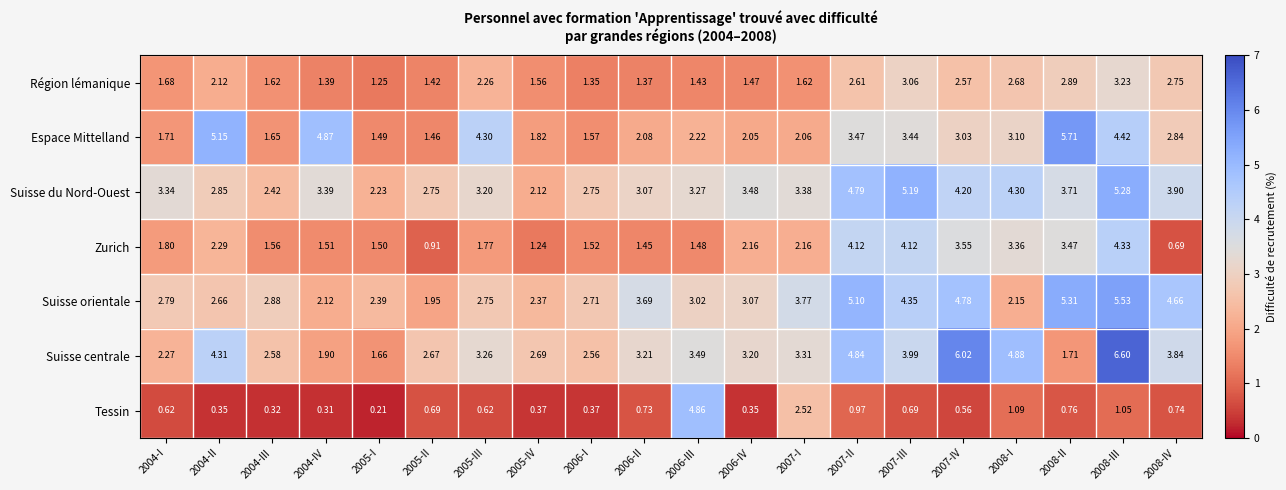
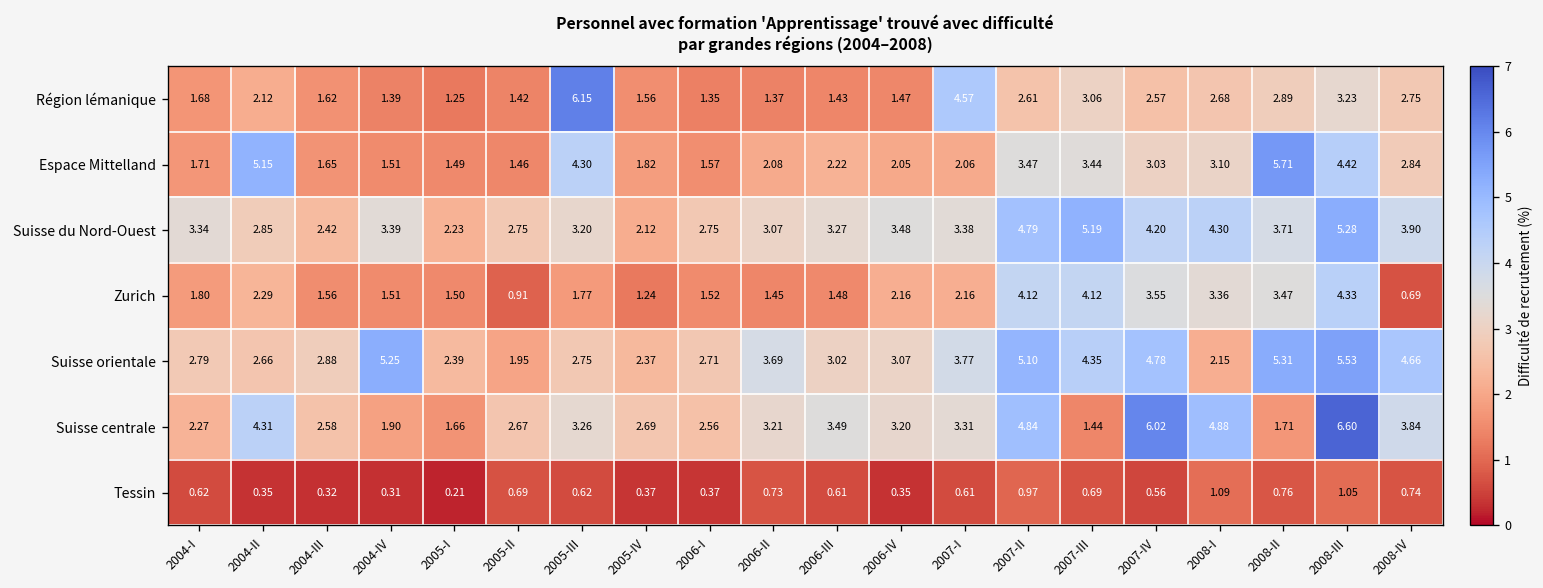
  {
    "Région lémanique": {
      "2004-I": 1.68,
      "2004-II": 2.12,
      "2004-III": 1.62,
      "2004-IV": 1.39,
      "2005-I": 1.25,
      "2005-II": 1.42,
-     "2005-III": 2.26,
+     "2005-III": 6.15,
      "2005-IV": 1.56,
      "2006-I": 1.35,
      "2006-II": 1.37,
      "2006-III": 1.43,
      "2006-IV": 1.47,
-     "2007-I": 1.62,
+     "2007-I": 4.57,
      "2007-II": 2.61,
      "2007-III": 3.06,
      "2007-IV": 2.57,
      "2008-I": 2.68,
      "2008-II": 2.89,
      "2008-III": 3.23,
      "2008-IV": 2.75
    },
    "Espace Mittelland": {
      "2004-I": 1.71,
      "2004-II": 5.15,
      "2004-III": 1.65,
-     "2004-IV": 4.87,
+     "2004-IV": 1.51,
      "2005-I": 1.49,
      "2005-II": 1.46,
      "2005-III": 4.30,
      "2005-IV": 1.82,
      "2006-I": 1.57,
      "2006-II": 2.08,
      "2006-III": 2.22,
      "2006-IV": 2.05,
      "2007-I": 2.06,
      "2007-II": 3.47,
      "2007-III": 3.44,
      "2007-IV": 3.03,
      "2008-I": 3.10,
      "2008-II": 5.71,
      "2008-III": 4.42,
      "2008-IV": 2.84
    },
    "Suisse du Nord-Ouest": {
      "2004-I": 3.34,
      "2004-II": 2.85,
      "2004-III": 2.42,
      "2004-IV": 3.39,
      "2005-I": 2.23,
      "2005-II": 2.75,
      "2005-III": 3.20,
      "2005-IV": 2.12,
      "2006-I": 2.75,
      "2006-II": 3.07,
      "2006-III": 3.27,
      "2006-IV": 3.48,
      "2007-I": 3.38,
      "2007-II": 4.79,
      "2007-III": 5.19,
      "2007-IV": 4.20,
      "2008-I": 4.30,
      "2008-II": 3.71,
      "2008-III": 5.28,
      "2008-IV": 3.90
    },
    "Zurich": {
      "2004-I": 1.80,
      "2004-II": 2.29,
      "2004-III": 1.56,
      "2004-IV": 1.51,
      "2005-I": 1.50,
      "2005-II": 0.91,
      "2005-III": 1.77,
      "2005-IV": 1.24,
      "2006-I": 1.52,
      "2006-II": 1.45,
      "2006-III": 1.48,
      "2006-IV": 2.16,
      "2007-I": 2.16,
      "2007-II": 4.12,
      "2007-III": 4.12,
      "2007-IV": 3.55,
      "2008-I": 3.36,
      "2008-II": 3.47,
      "2008-III": 4.33,
      "2008-IV": 0.69
    },
    "Suisse orientale": {
      "2004-I": 2.79,
      "2004-II": 2.66,
      "2004-III": 2.88,
-     "2004-IV": 2.12,
+     "2004-IV": 5.25,
      "2005-I": 2.39,
      "2005-II": 1.95,
      "2005-III": 2.75,
      "2005-IV": 2.37,
      "2006-I": 2.71,
      "2006-II": 3.69,
      "2006-III": 3.02,
      "2006-IV": 3.07,
      "2007-I": 3.77,
      "2007-II": 5.10,
      "2007-III": 4.35,
      "2007-IV": 4.78,
      "2008-I": 2.15,
      "2008-II": 5.31,
      "2008-III": 5.53,
      "2008-IV": 4.66
    },
    "Suisse centrale": {
      "2004-I": 2.27,
      "2004-II": 4.31,
      "2004-III": 2.58,
      "2004-IV": 1.90,
      "2005-I": 1.66,
      "2005-II": 2.67,
      "2005-III": 3.26,
      "2005-IV": 2.69,
      "2006-I": 2.56,
      "2006-II": 3.21,
      "2006-III": 3.49,
      "2006-IV": 3.20,
      "2007-I": 3.31,
      "2007-II": 4.84,
-     "2007-III": 3.99,
+     "2007-III": 1.44,
      "2007-IV": 6.02,
      "2008-I": 4.88,
      "2008-II": 1.71,
      "2008-III": 6.60,
      "2008-IV": 3.84
    },
    "Tessin": {
      "2004-I": 0.62,
      "2004-II": 0.35,
      "2004-III": 0.32,
      "2004-IV": 0.31,
      "2005-I": 0.21,
      "2005-II": 0.69,
      "2005-III": 0.62,
      "2005-IV": 0.37,
      "2006-I": 0.37,
      "2006-II": 0.73,
-     "2006-III": 4.86,
+     "2006-III": 0.61,
      "2006-IV": 0.35,
-     "2007-I": 2.52,
+     "2007-I": 0.61,
      "2007-II": 0.97,
      "2007-III": 0.69,
      "2007-IV": 0.56,
      "2008-I": 1.09,
      "2008-II": 0.76,
      "2008-III": 1.05,
      "2008-IV": 0.74
    }
  }
